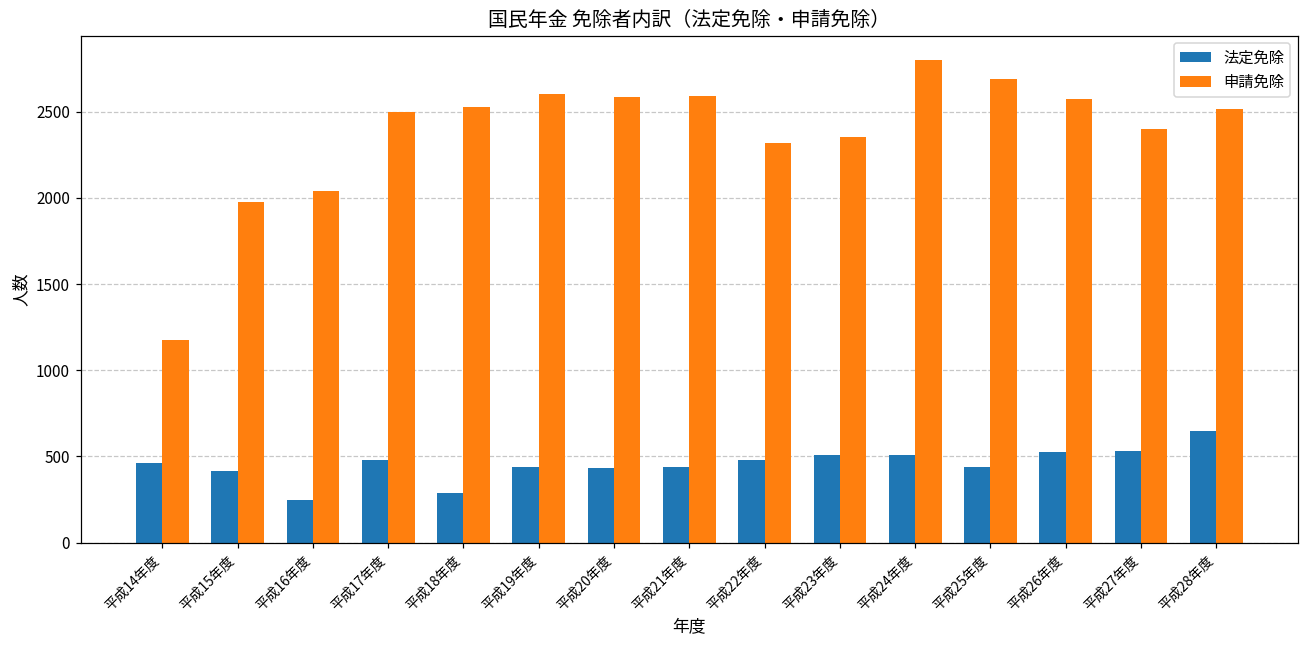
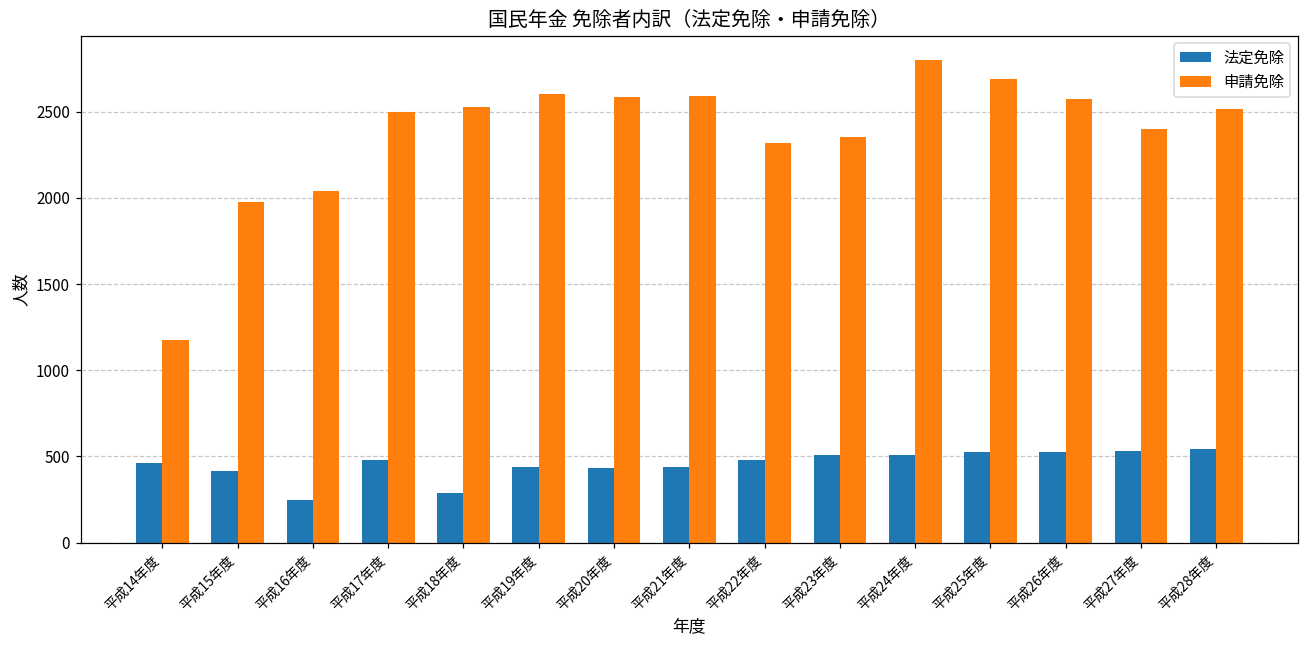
  {
    "法定免除": {
      "平成14年度": 460,
      "平成15年度": 410,
      "平成16年度": 250,
      "平成17年度": 480,
      "平成18年度": 290,
      "平成19年度": 440,
      "平成20年度": 430,
      "平成21年度": 440,
      "平成22年度": 480,
      "平成23年度": 510,
      "平成24年度": 510,
-     "平成25年度": 440,
+     "平成25年度": 530,
      "平成26年度": 530,
      "平成27年度": 530,
-     "平成28年度": 650
+     "平成28年度": 540
    },
    "申請免除": {
      "平成14年度": 1180,
      "平成15年度": 1980,
      "平成16年度": 2040,
      "平成17年度": 2500,
      "平成18年度": 2530,
      "平成19年度": 2600,
      "平成20年度": 2580,
      "平成21年度": 2590,
      "平成22年度": 2320,
      "平成23年度": 2350,
      "平成24年度": 2800,
      "平成25年度": 2690,
      "平成26年度": 2570,
      "平成27年度": 2400,
      "平成28年度": 2520
    }
  }
